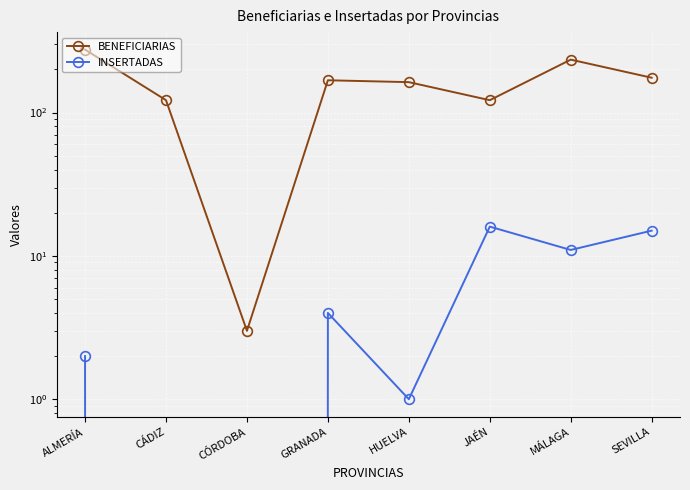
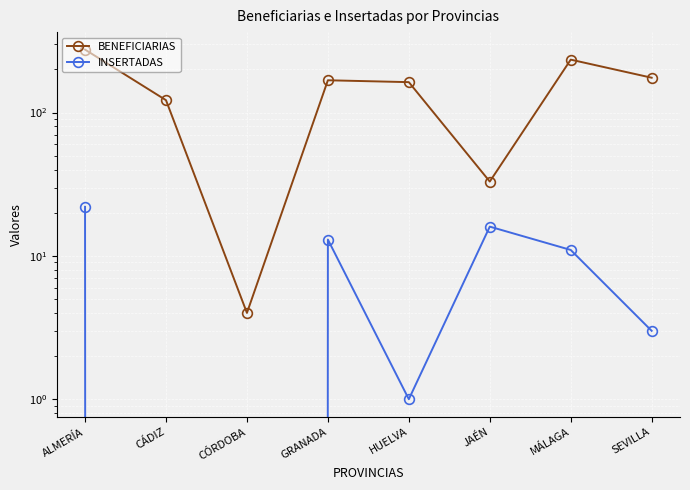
  {
    "BENEFICIARIAS": {
      "CÁDIZ": 120,
-     "CÓRDOBA": 3,
+     "CÓRDOBA": 4,
      "GRANADA": 170,
      "HUELVA": 160,
-     "JAÉN": 120,
+     "JAÉN": 33,
      "MÁLAGA": 230,
      "SEVILLA": 180
    },
    "INSERTADAS": {
-     "ALMERÍA": 2,
-     "GRANADA": 4,
+     "ALMERÍA": 22,
+     "GRANADA": 13,
      "HUELVA": 1,
      "JAÉN": 16,
      "MÁLAGA": 11,
-     "SEVILLA": 15
+     "SEVILLA": 3
    }
  }
